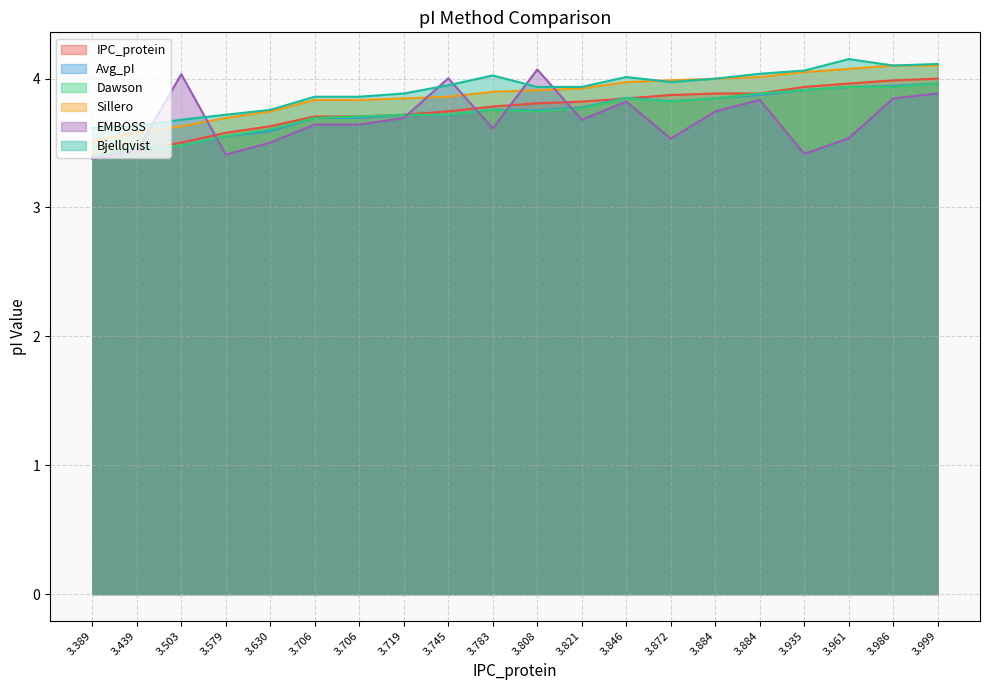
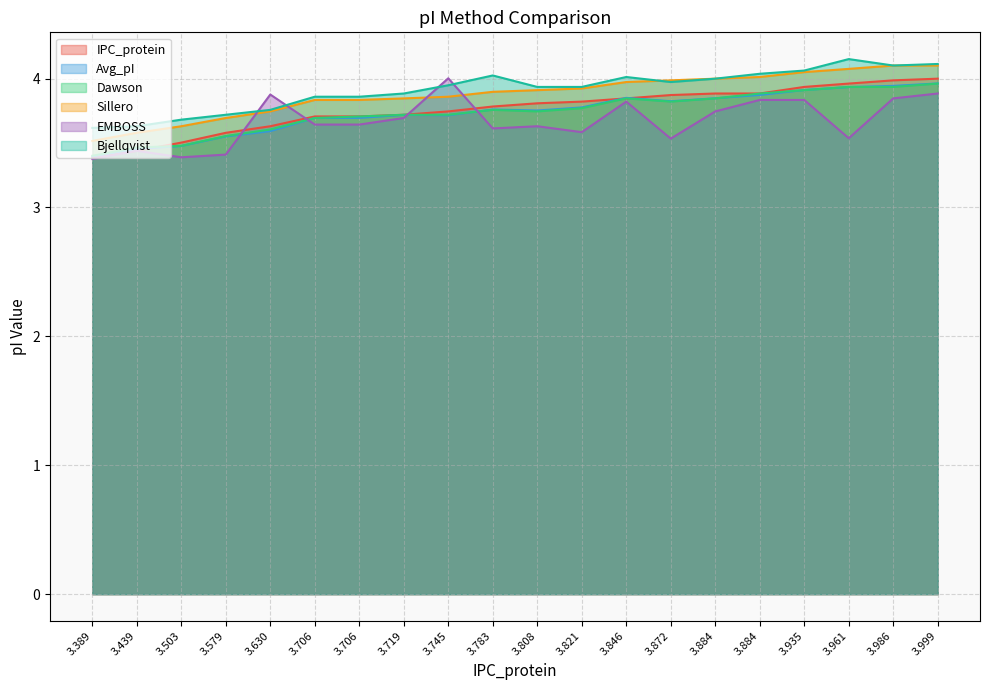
  {
    "EMBOSS": {
-     "3.503": 4.03,
+     "3.503": 3.39,
      "3.579": 3.41,
-     "3.630": 3.50,
+     "3.630": 3.88,
      "3.719": 3.69,
      "3.745": 4.00,
      "3.783": 3.61,
-     "3.808": 4.07,
-     "3.821": 3.68,
+     "3.808": 3.63,
+     "3.821": 3.58,
      "3.846": 3.82,
      "3.872": 3.53,
-     "3.935": 3.42,
+     "3.935": 3.83,
      "3.961": 3.54,
      "3.986": 3.85,
      "3.999": 3.88
    }
  }
